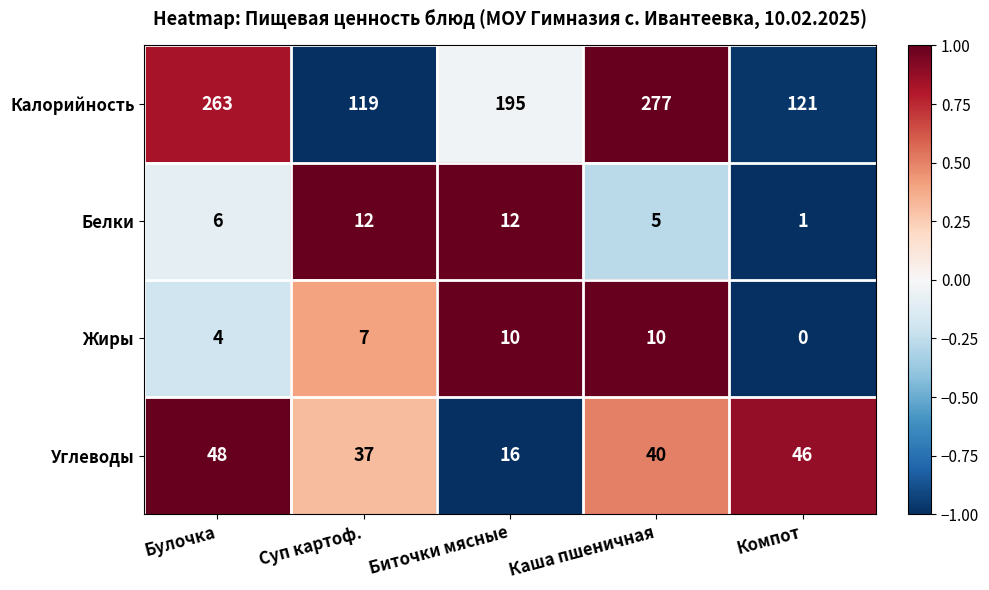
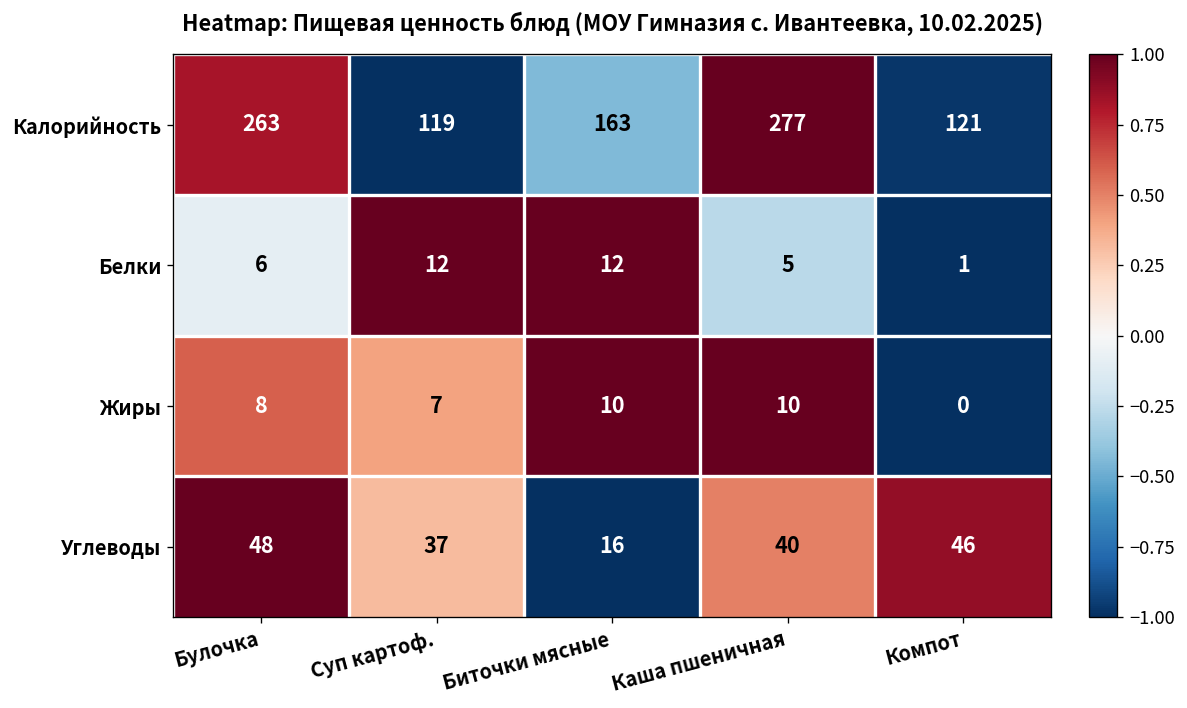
  {
    "Калорийность": {
      "Булочка": 263,
      "Суп картоф.": 119,
-     "Биточки мясные": 195,
+     "Биточки мясные": 163,
      "Каша пшеничная": 277,
      "Компот": 121
    },
    "Белки": {
      "Булочка": 6,
      "Суп картоф.": 12,
      "Биточки мясные": 12,
      "Каша пшеничная": 5,
      "Компот": 1
    },
    "Жиры": {
-     "Булочка": 4,
+     "Булочка": 8,
      "Суп картоф.": 7,
      "Биточки мясные": 10,
      "Каша пшеничная": 10,
      "Компот": 0
    },
    "Углеводы": {
      "Булочка": 48,
      "Суп картоф.": 37,
      "Биточки мясные": 16,
      "Каша пшеничная": 40,
      "Компот": 46
    }
  }
